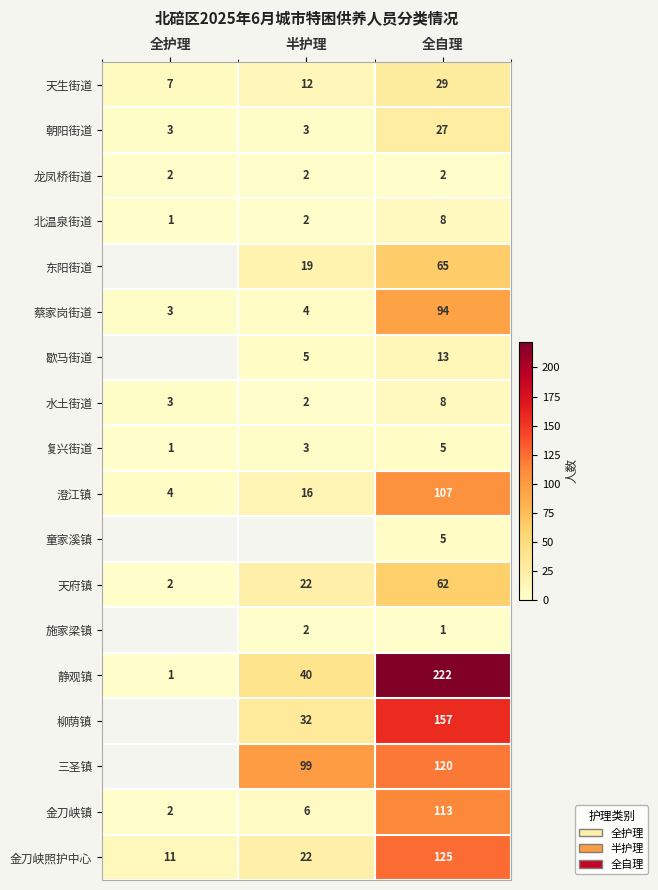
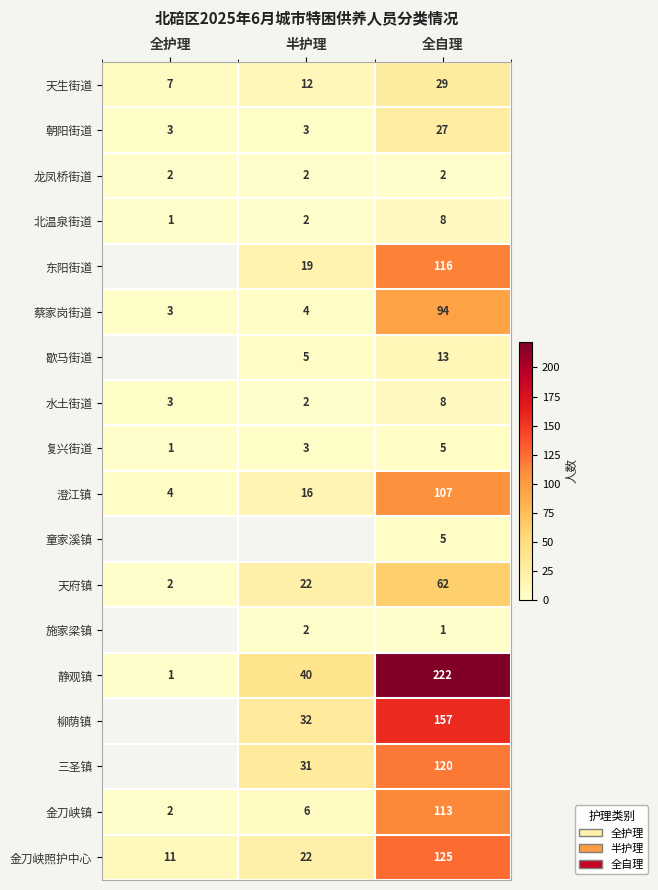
  {
    "天生街道": {
      "全护理": 7,
      "半护理": 12,
      "全自理": 29
    },
    "朝阳街道": {
      "全护理": 3,
      "半护理": 3,
      "全自理": 27
    },
    "龙凤桥街道": {
      "全护理": 2,
      "半护理": 2,
      "全自理": 2
    },
    "北温泉街道": {
      "全护理": 1,
      "半护理": 2,
      "全自理": 8
    },
    "东阳街道": {
      "半护理": 19,
-     "全自理": 65
+     "全自理": 116
    },
    "蔡家岗街道": {
      "全护理": 3,
      "半护理": 4,
      "全自理": 94
    },
    "歇马街道": {
      "半护理": 5,
      "全自理": 13
    },
    "水土街道": {
      "全护理": 3,
      "半护理": 2,
      "全自理": 8
    },
    "复兴街道": {
      "全护理": 1,
      "半护理": 3,
      "全自理": 5
    },
    "澄江镇": {
      "全护理": 4,
      "半护理": 16,
      "全自理": 107
    },
    "童家溪镇": {
      "全自理": 5
    },
    "天府镇": {
      "全护理": 2,
      "半护理": 22,
      "全自理": 62
    },
    "施家梁镇": {
      "半护理": 2,
      "全自理": 1
    },
    "静观镇": {
      "全护理": 1,
      "半护理": 40,
      "全自理": 222
    },
    "柳荫镇": {
      "半护理": 32,
      "全自理": 157
    },
    "三圣镇": {
-     "半护理": 99,
+     "半护理": 31,
      "全自理": 120
    },
    "金刀峡镇": {
      "全护理": 2,
      "半护理": 6,
      "全自理": 113
    },
    "金刀峡照护中心": {
      "全护理": 11,
      "半护理": 22,
      "全自理": 125
    }
  }
